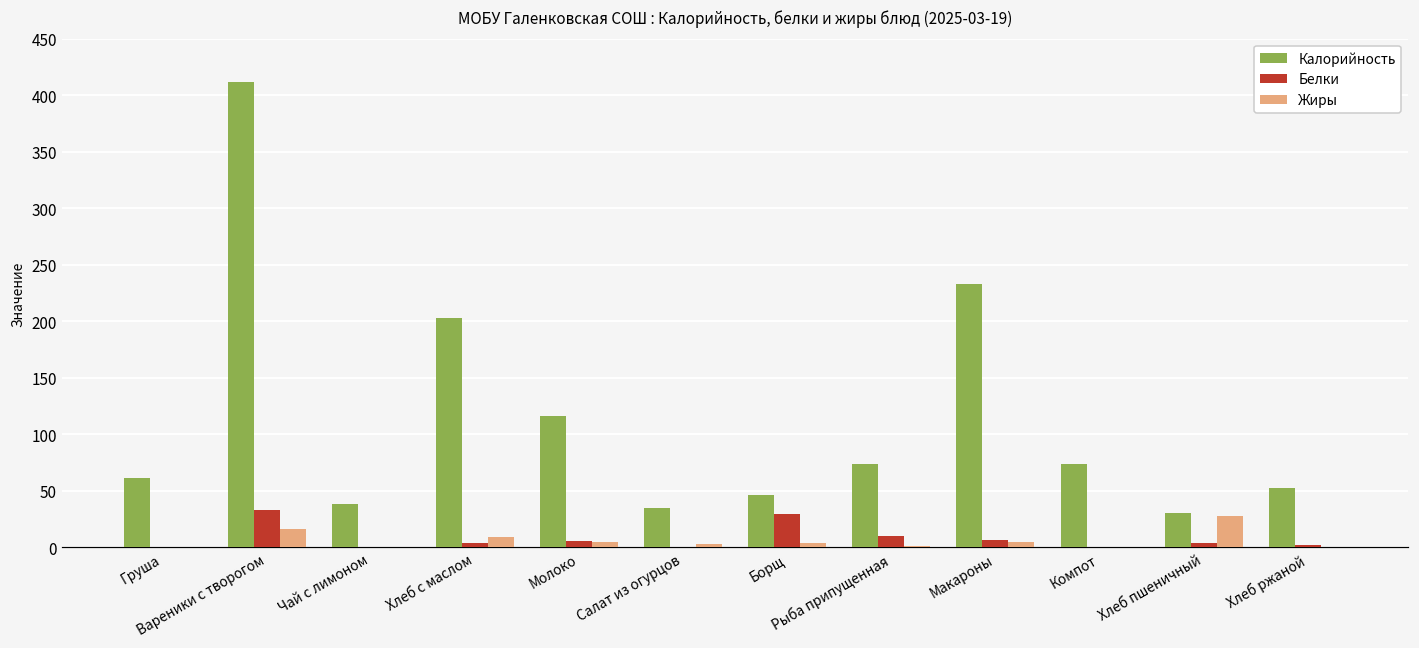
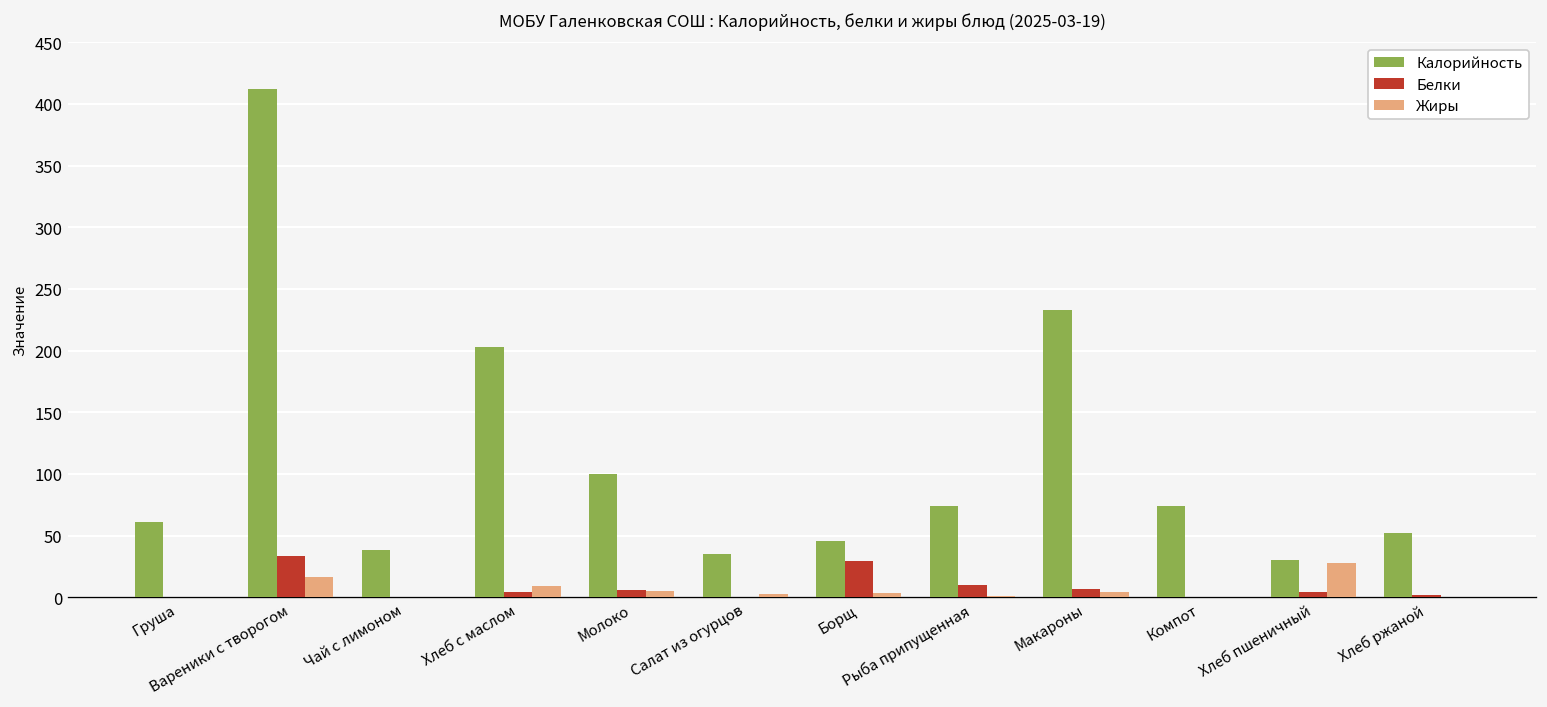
  {
    "Калорийность": {
      "Груша": 61,
      "Вареники с творогом": 412,
      "Чай с лимоном": 38,
      "Хлеб с маслом": 203,
-     "Молоко": 116,
+     "Молоко": 100,
      "Салат из огурцов": 35,
      "Борщ": 46,
      "Рыба припущенная": 74,
      "Макароны": 233,
      "Компот": 74,
      "Хлеб пшеничный": 30,
      "Хлеб ржаной": 52
    },
    "Белки": {
      "Вареники с творогом": 33,
      "Хлеб с маслом": 4,
      "Молоко": 6,
      "Борщ": 29,
      "Рыба припущенная": 10,
      "Макароны": 7,
      "Хлеб пшеничный": 4
    },
    "Жиры": {
      "Вареники с творогом": 16,
      "Чай с лимоном": 0,
      "Хлеб с маслом": 9,
      "Молоко": 5,
      "Салат из огурцов": 3,
      "Борщ": 4,
      "Макароны": 4,
      "Хлеб пшеничный": 28
    }
  }
